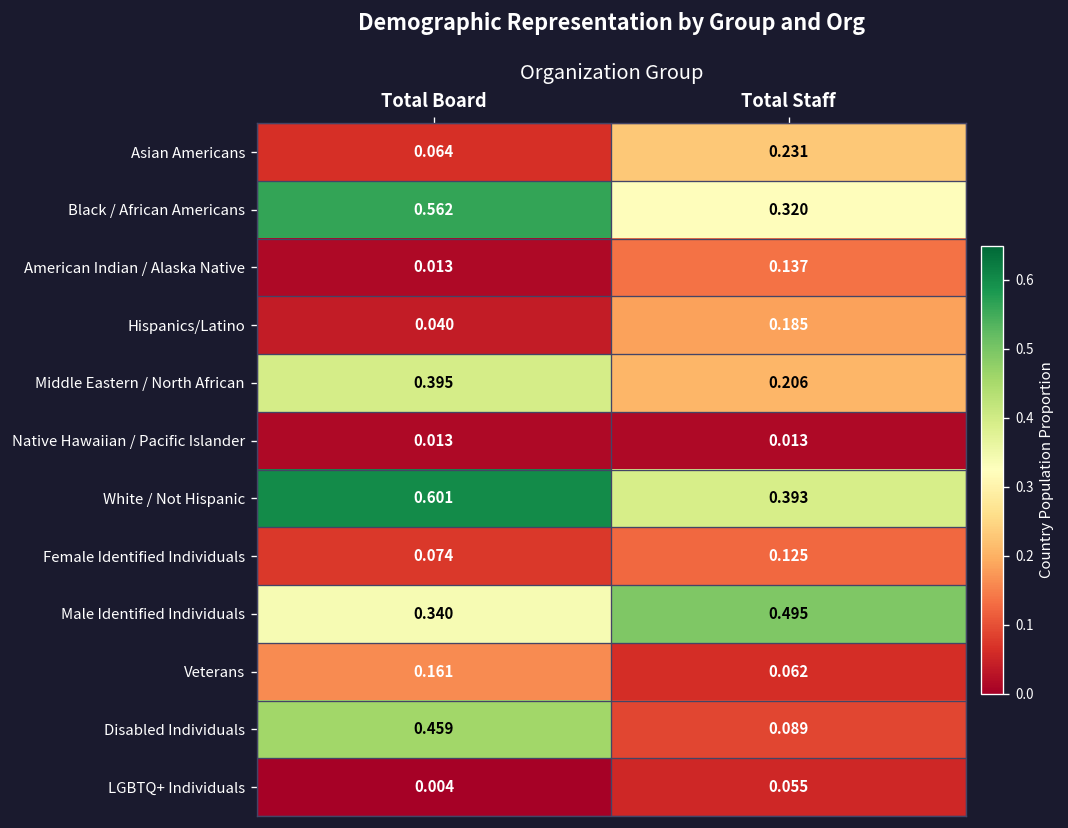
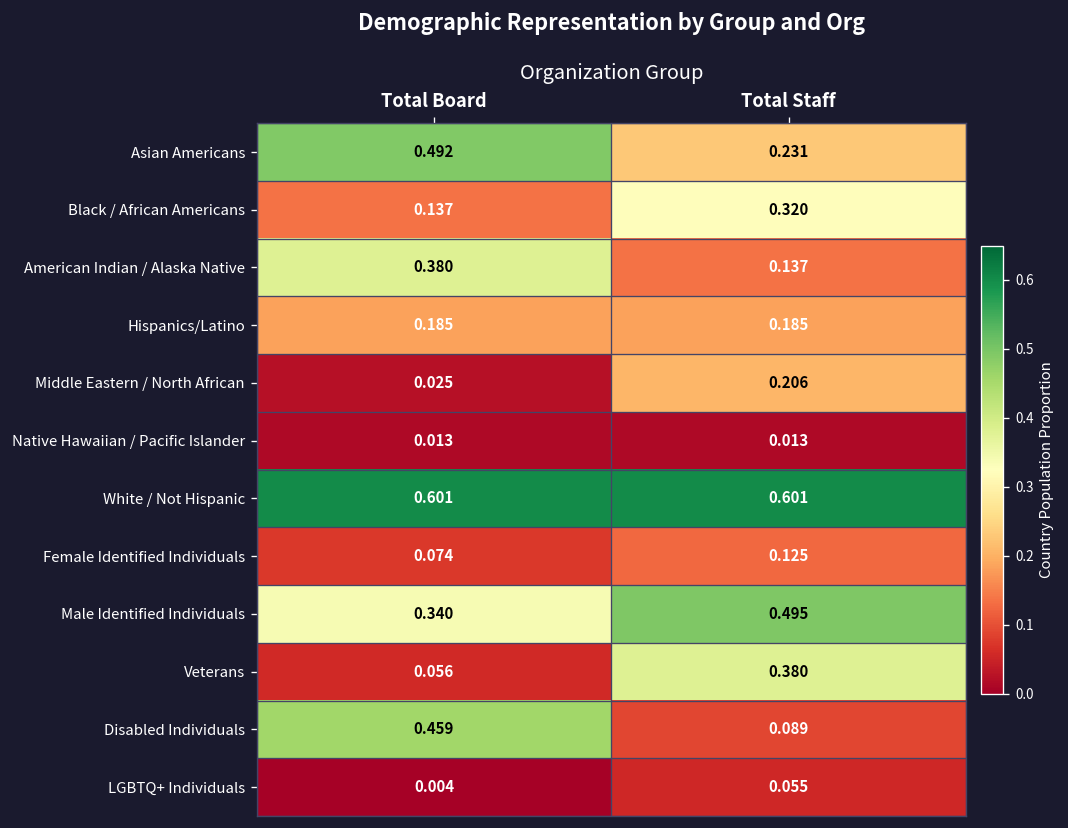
  {
    "Asian Americans": {
-     "Total Board": 0.064,
+     "Total Board": 0.492,
      "Total Staff": 0.231
    },
    "Black / African Americans": {
-     "Total Board": 0.562,
+     "Total Board": 0.137,
      "Total Staff": 0.320
    },
    "American Indian / Alaska Native": {
-     "Total Board": 0.013,
+     "Total Board": 0.380,
      "Total Staff": 0.137
    },
    "Hispanics/Latino": {
-     "Total Board": 0.040,
+     "Total Board": 0.185,
      "Total Staff": 0.185
    },
    "Middle Eastern / North African": {
-     "Total Board": 0.395,
+     "Total Board": 0.025,
      "Total Staff": 0.206
    },
    "Native Hawaiian / Pacific Islander": {
      "Total Board": 0.013,
      "Total Staff": 0.013
    },
    "White / Not Hispanic": {
      "Total Board": 0.601,
-     "Total Staff": 0.393
+     "Total Staff": 0.601
    },
    "Female Identified Individuals": {
      "Total Board": 0.074,
      "Total Staff": 0.125
    },
    "Male Identified Individuals": {
      "Total Board": 0.340,
      "Total Staff": 0.495
    },
    "Veterans": {
-     "Total Board": 0.161,
-     "Total Staff": 0.062
+     "Total Board": 0.056,
+     "Total Staff": 0.380
    },
    "Disabled Individuals": {
      "Total Board": 0.459,
      "Total Staff": 0.089
    },
    "LGBTQ+ Individuals": {
      "Total Board": 0.004,
      "Total Staff": 0.055
    }
  }
